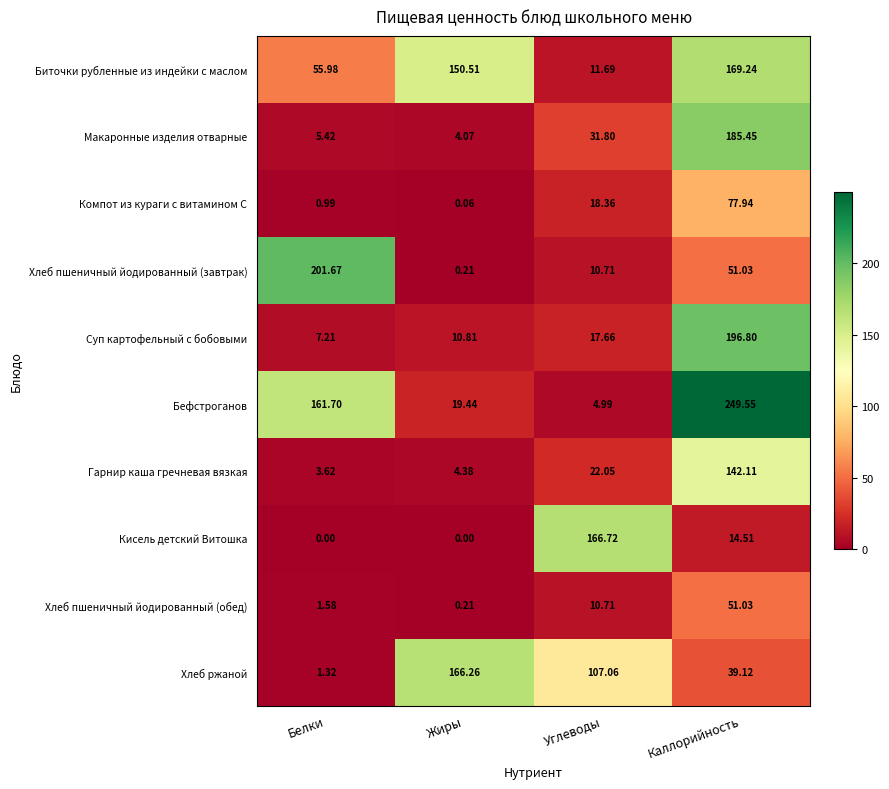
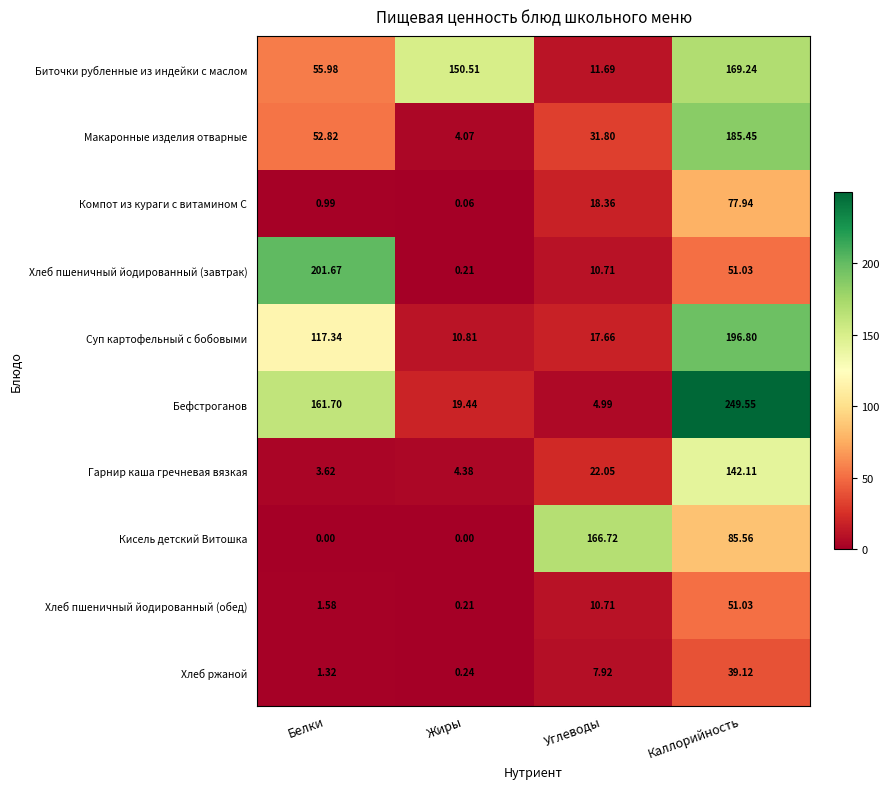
  {
    "Биточки рубленные из индейки с маслом": {
      "Белки": 55.98,
      "Жиры": 150.51,
      "Углеводы": 11.69,
      "Каллорийность": 169.24
    },
    "Макаронные изделия отварные": {
-     "Белки": 5.42,
+     "Белки": 52.82,
      "Жиры": 4.07,
      "Углеводы": 31.80,
      "Каллорийность": 185.45
    },
    "Компот из кураги с витамином С": {
      "Белки": 0.99,
      "Жиры": 0.06,
      "Углеводы": 18.36,
      "Каллорийность": 77.94
    },
    "Хлеб пшеничный йодированный (завтрак)": {
      "Белки": 201.67,
      "Жиры": 0.21,
      "Углеводы": 10.71,
      "Каллорийность": 51.03
    },
    "Суп картофельный с бобовыми": {
-     "Белки": 7.21,
+     "Белки": 117.34,
      "Жиры": 10.81,
      "Углеводы": 17.66,
      "Каллорийность": 196.80
    },
    "Бефстроганов": {
      "Белки": 161.70,
      "Жиры": 19.44,
      "Углеводы": 4.99,
      "Каллорийность": 249.55
    },
    "Гарнир каша гречневая вязкая": {
      "Белки": 3.62,
      "Жиры": 4.38,
      "Углеводы": 22.05,
      "Каллорийность": 142.11
    },
    "Кисель детский Витошка": {
      "Белки": 0.00,
      "Жиры": 0.00,
      "Углеводы": 166.72,
-     "Каллорийность": 14.51
+     "Каллорийность": 85.56
    },
    "Хлеб пшеничный йодированный (обед)": {
      "Белки": 1.58,
      "Жиры": 0.21,
      "Углеводы": 10.71,
      "Каллорийность": 51.03
    },
    "Хлеб ржаной": {
      "Белки": 1.32,
-     "Жиры": 166.26,
-     "Углеводы": 107.06,
+     "Жиры": 0.24,
+     "Углеводы": 7.92,
      "Каллорийность": 39.12
    }
  }
